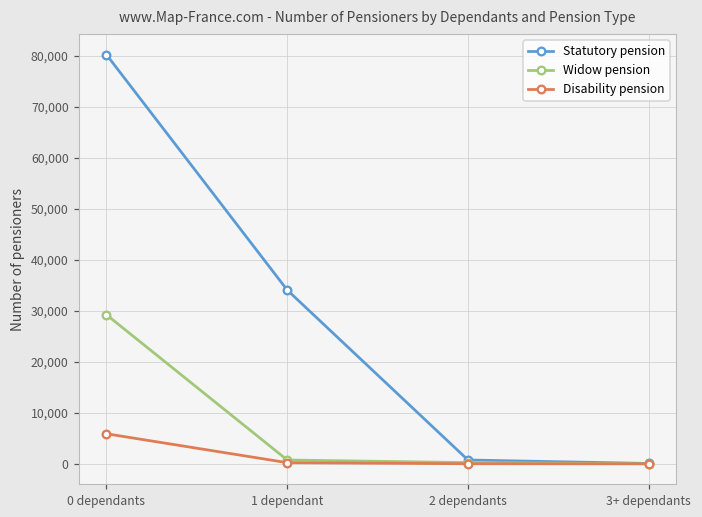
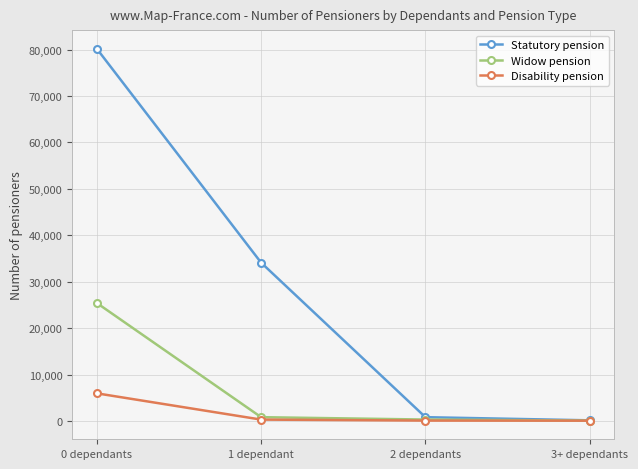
  {
    "Statutory pension": {
      "0 dependants": "80,000",
      "1 dependant": "34,000"
    },
    "Widow pension": {
-     "0 dependants": "29,000"
+     "0 dependants": "25,000"
    },
    "Disability pension": {
      "0 dependants": "6,000"
    }
  }
